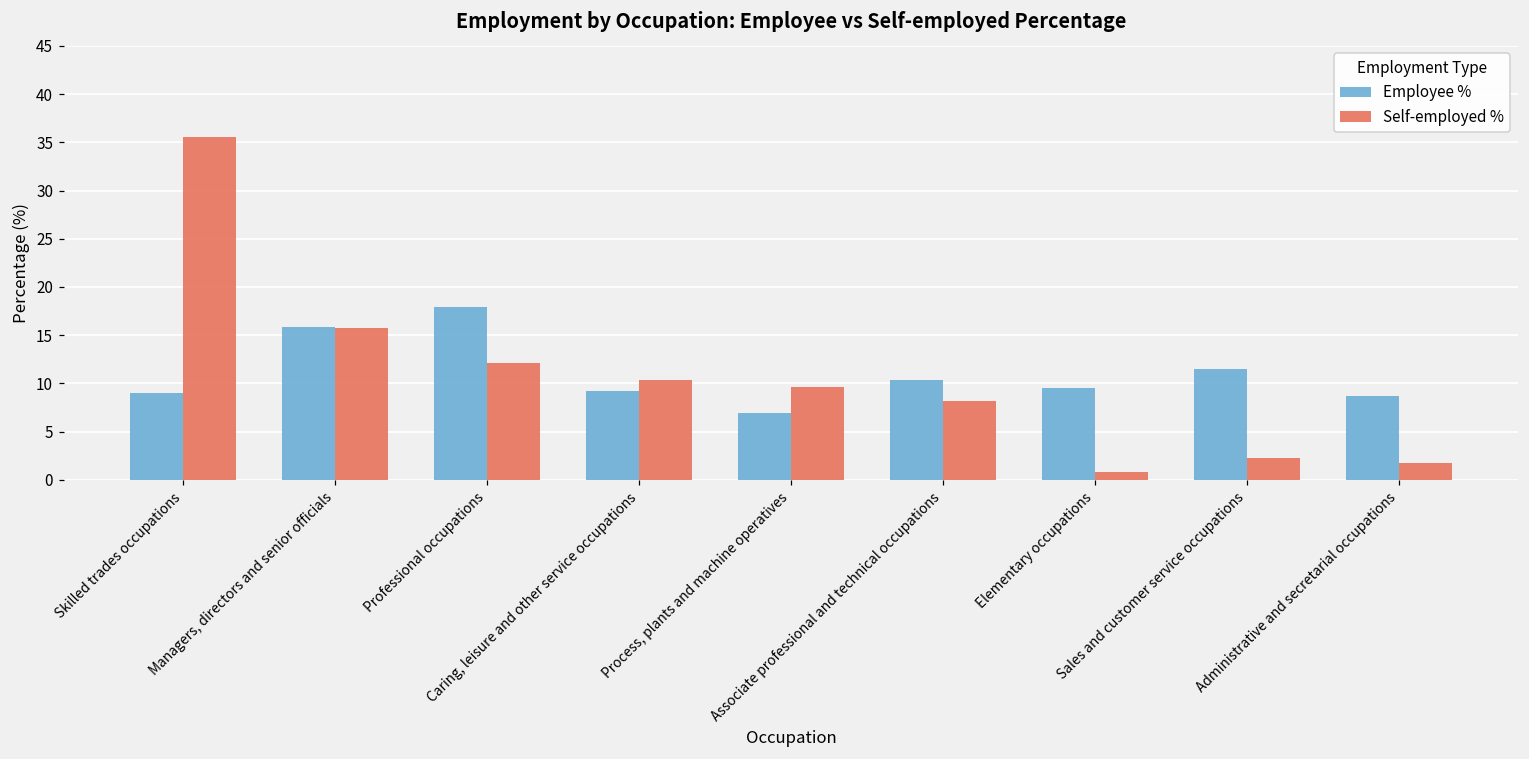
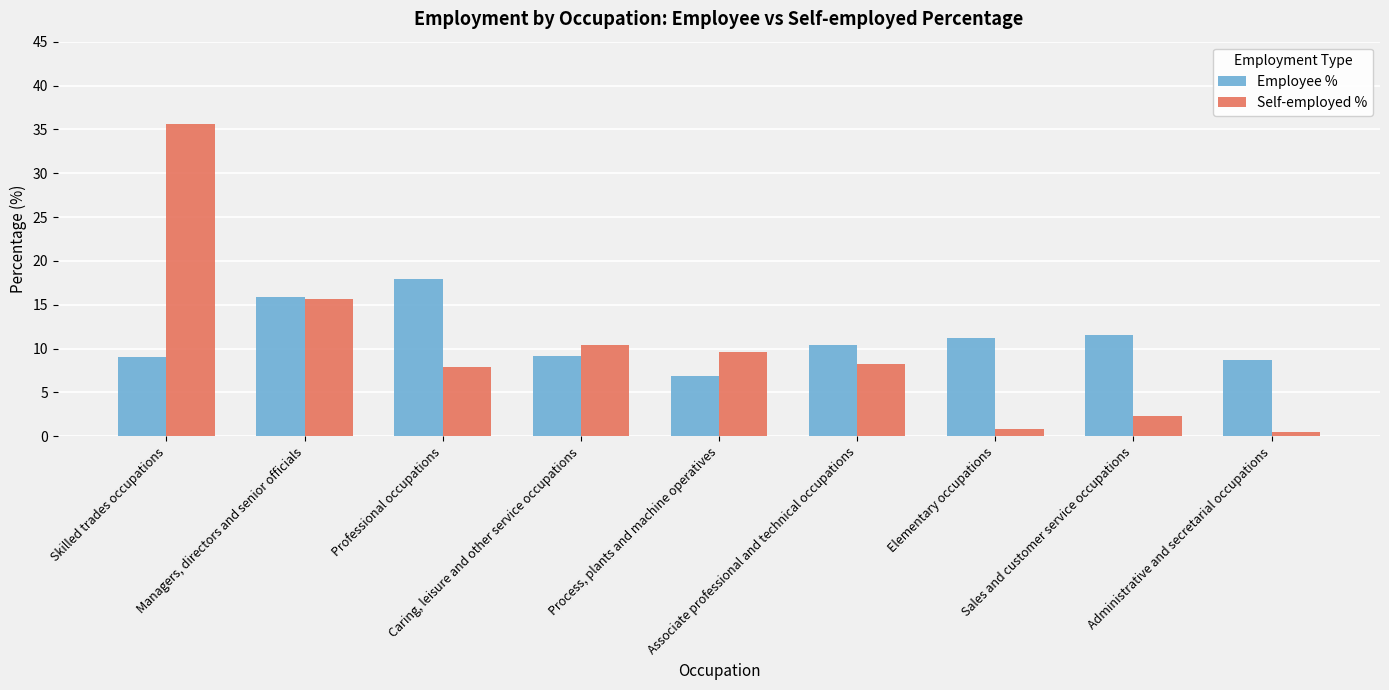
  {
    "Employee %": {
      "Skilled trades occupations": 9,
      "Managers, directors and senior officials": 16,
      "Professional occupations": 18,
      "Caring, leisure and other service occupations": 9,
      "Process, plants and machine operatives": 7,
      "Associate professional and technical occupations": 10,
-     "Elementary occupations": 10,
+     "Elementary occupations": 11,
      "Sales and customer service occupations": 12,
      "Administrative and secretarial occupations": 9
    },
    "Self-employed %": {
      "Skilled trades occupations": 36,
      "Managers, directors and senior officials": 16,
-     "Professional occupations": 12,
+     "Professional occupations": 8,
      "Caring, leisure and other service occupations": 10,
      "Process, plants and machine operatives": 10,
      "Associate professional and technical occupations": 8,
      "Elementary occupations": 1,
      "Sales and customer service occupations": 2,
-     "Administrative and secretarial occupations": 2
+     "Administrative and secretarial occupations": 1
    }
  }
